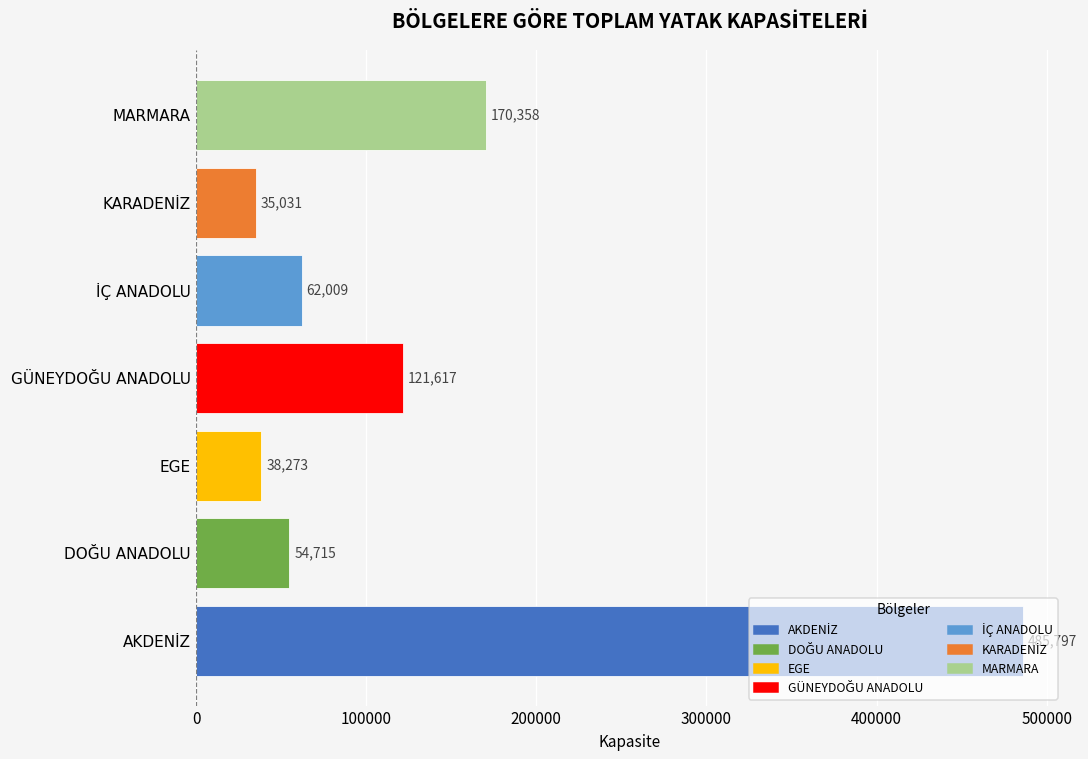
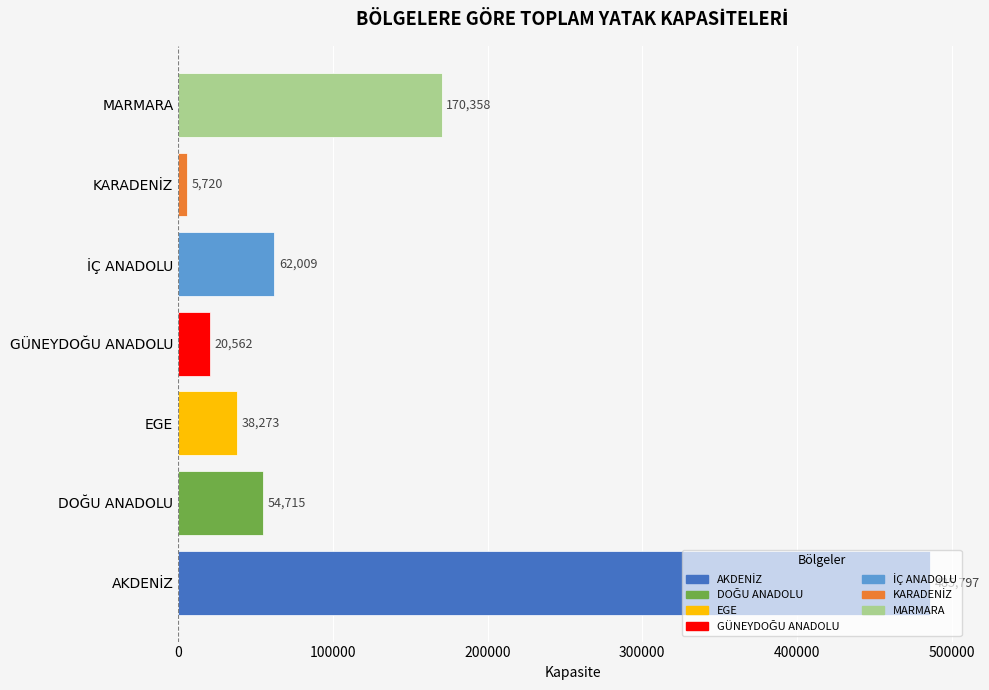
  {
    "MARMARA": "170,358",
-   "KARADENİZ": "35,031",
+   "KARADENİZ": "5,720",
    "İÇ ANADOLU": "62,009",
-   "GÜNEYDOĞU ANADOLU": "121,617",
+   "GÜNEYDOĞU ANADOLU": "20,562",
    "EGE": "38,273",
    "DOĞU ANADOLU": "54,715"
  }
